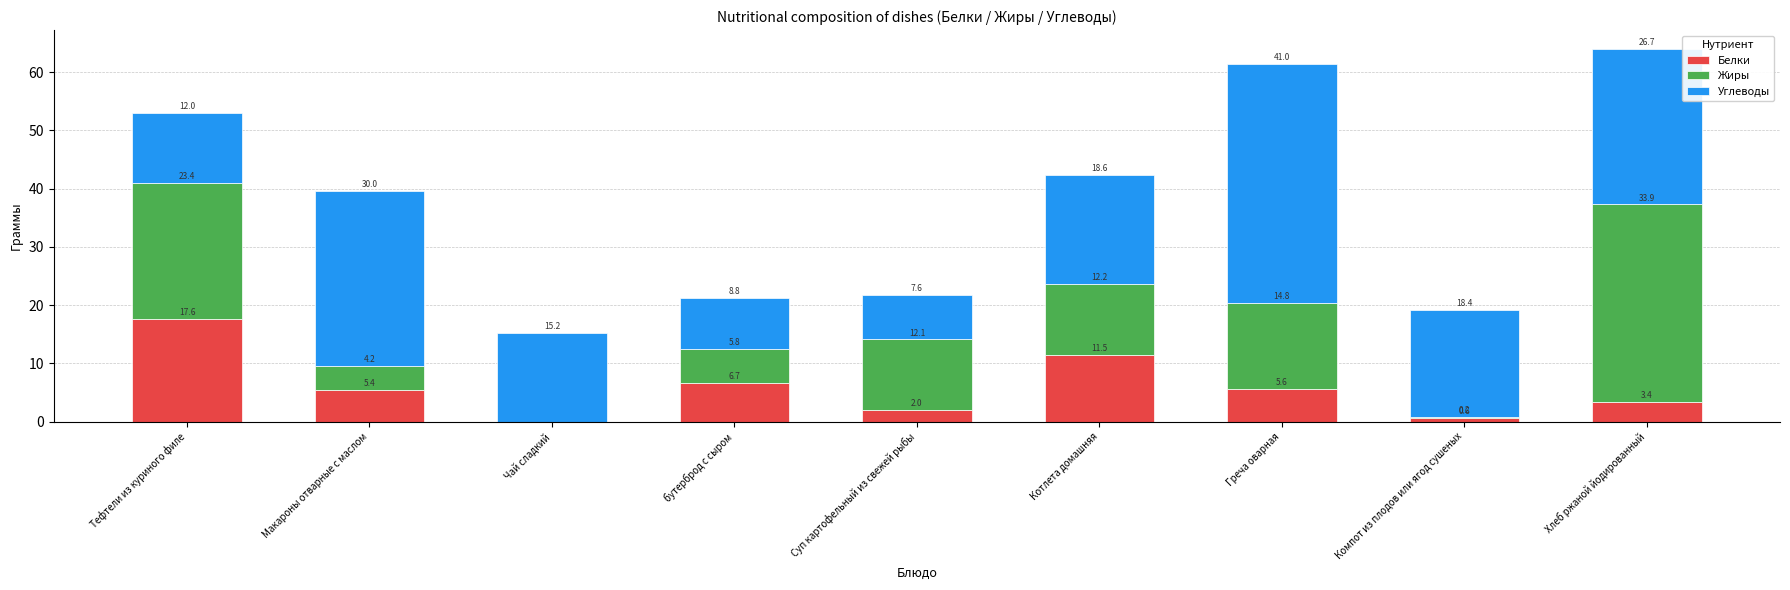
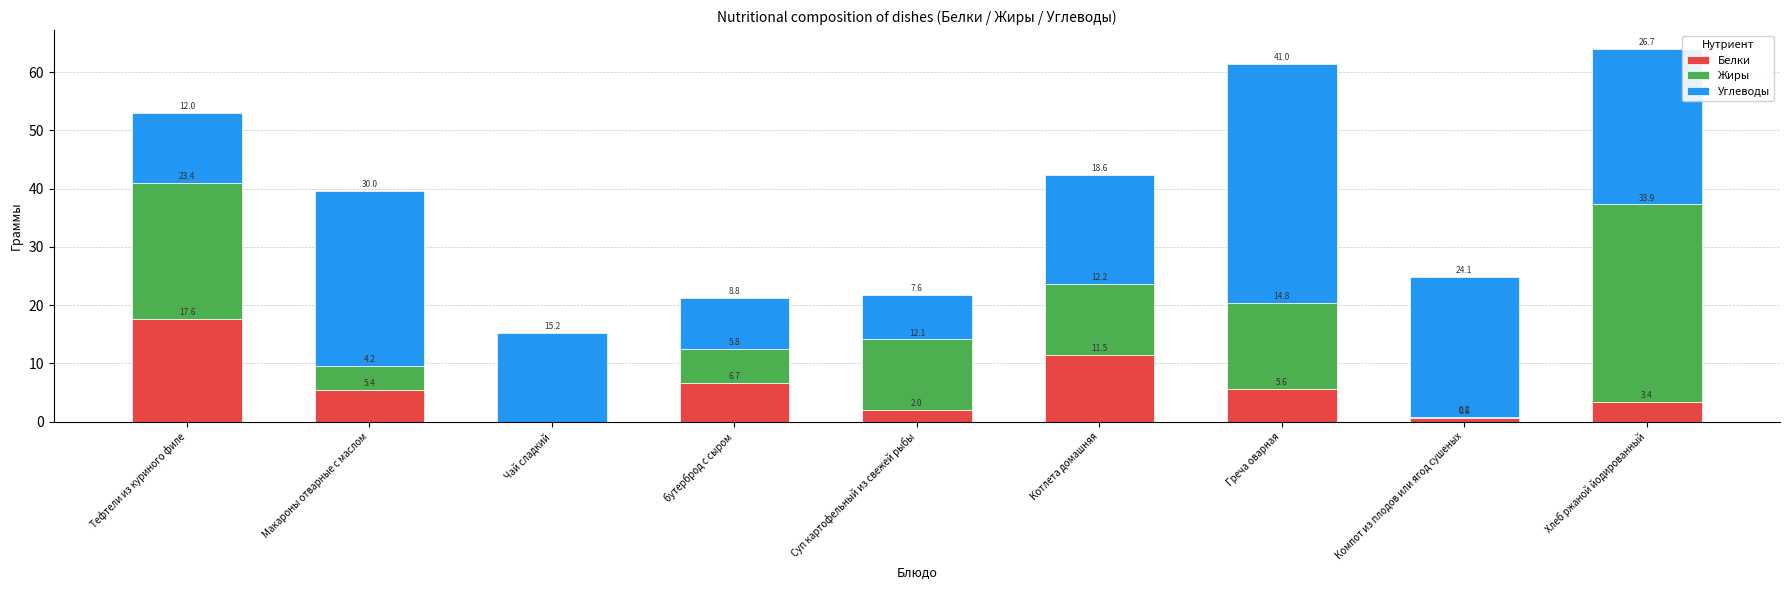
  {
    "Белки": {
      "Тефтели из куриного филе": 17.6,
      "Макароны отварные с маслом": 5.4,
      "бутерброд с сыром": 6.7,
      "Суп картофельный из свежей рыбы": 2.0,
      "Котлета домашняя": 11.5,
      "Греча оварная": 5.6,
      "Хлеб ржаной йодированный": 3.4
    },
    "Жиры": {
      "Тефтели из куриного филе": 23.4,
      "Макароны отварные с маслом": 4.2,
      "бутерброд с сыром": 5.8,
      "Суп картофельный из свежей рыбы": 12.1,
      "Котлета домашняя": 12.2,
      "Греча оварная": 14.8,
      "Хлеб ржаной йодированный": 33.9
    },
    "Углеводы": {
      "Тефтели из куриного филе": 12.0,
      "Макароны отварные с маслом": 30.0,
      "Чай сладкий": 15.2,
      "бутерброд с сыром": 8.8,
      "Суп картофельный из свежей рыбы": 7.6,
      "Котлета домашняя": 18.6,
      "Греча оварная": 41.0,
-     "Компот из плодов или ягод сушеных": 18.4,
+     "Компот из плодов или ягод сушеных": 24.1,
      "Хлеб ржаной йодированный": 26.7
    }
  }
